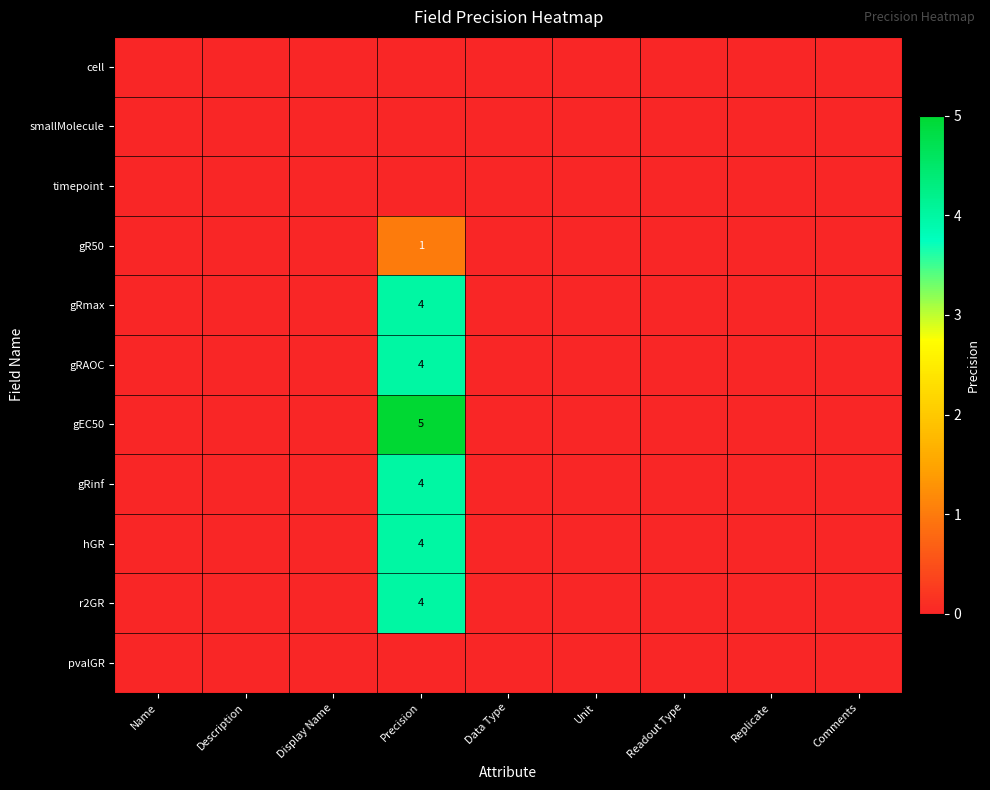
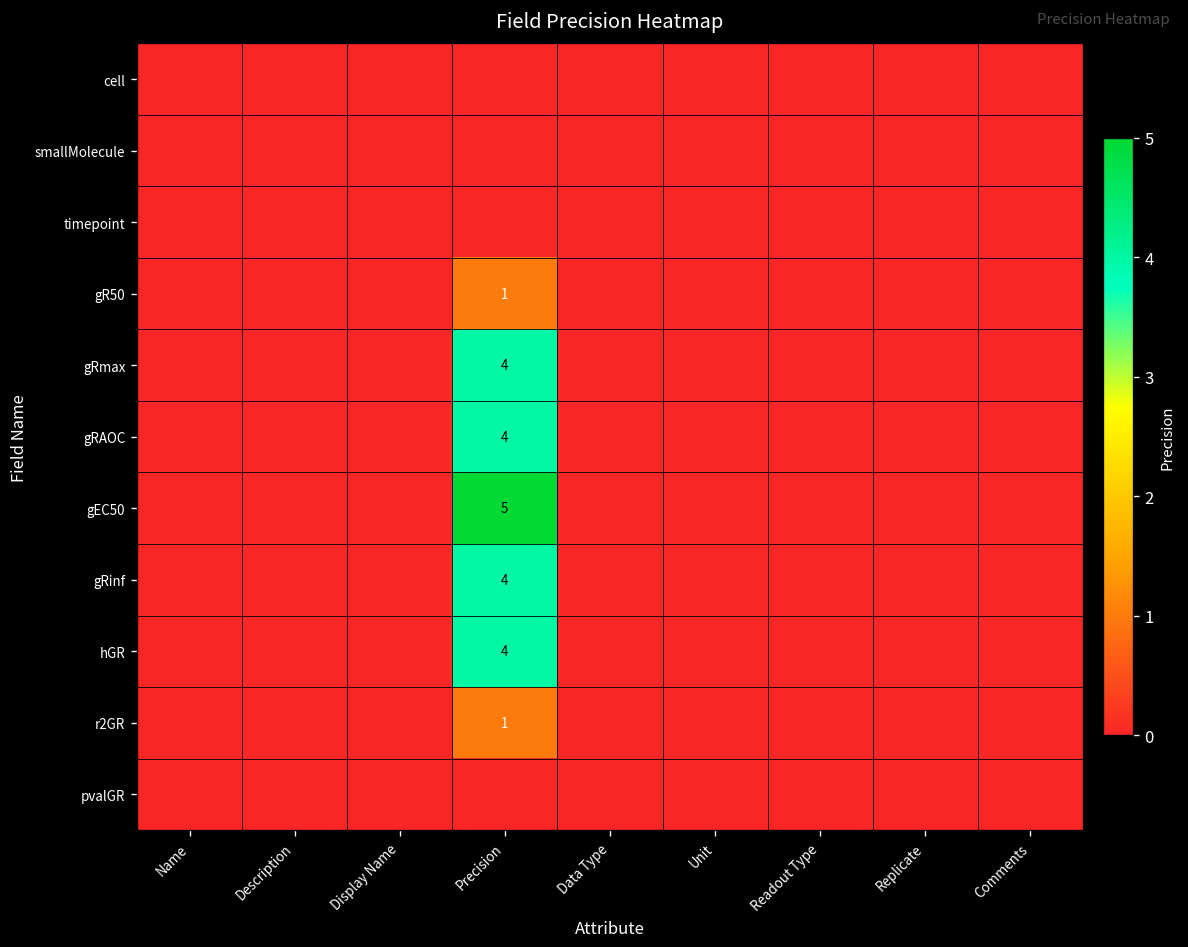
  {
    "gR50": {
      "Precision": 1
    },
    "gRmax": {
      "Precision": 4
    },
    "gRAOC": {
      "Precision": 4
    },
    "gEC50": {
      "Precision": 5
    },
    "gRinf": {
      "Precision": 4
    },
    "hGR": {
      "Precision": 4
    },
    "r2GR": {
-     "Precision": 4
+     "Precision": 1
    }
  }
